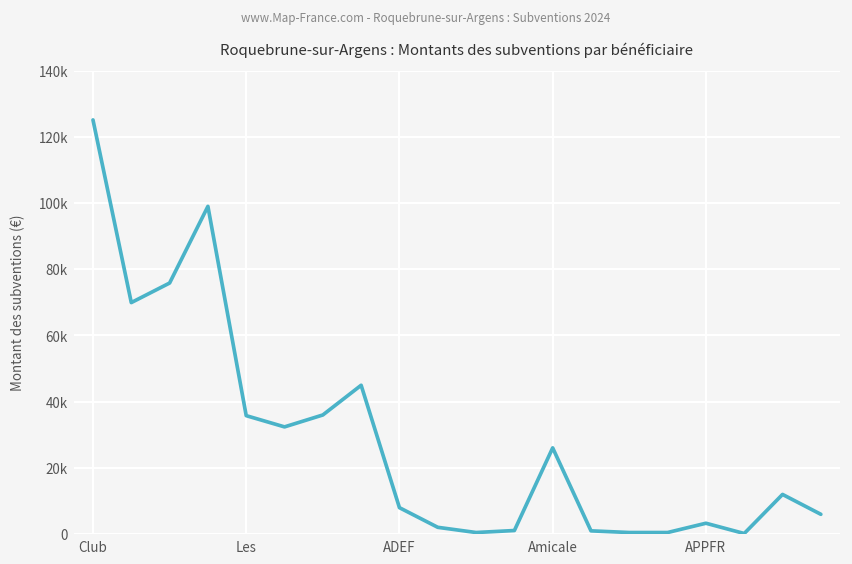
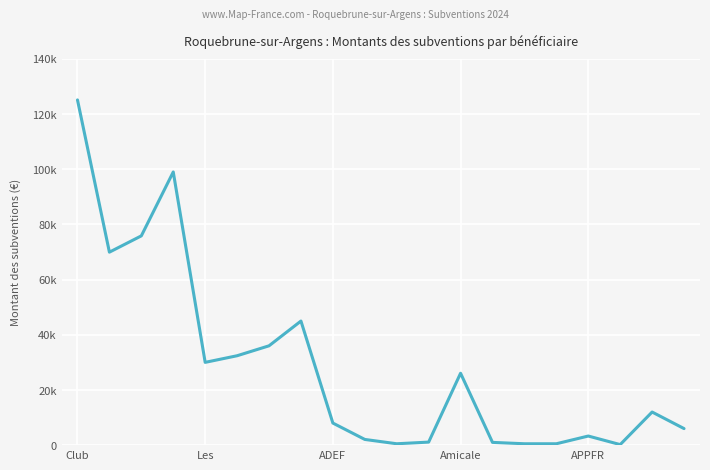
  {
    "Club": 125000,
-   "Les": 36000,
+   "Les": 30000,
    "ADEF": 8000,
    "Amicale": 26000,
    "APPFR": 3000
  }
